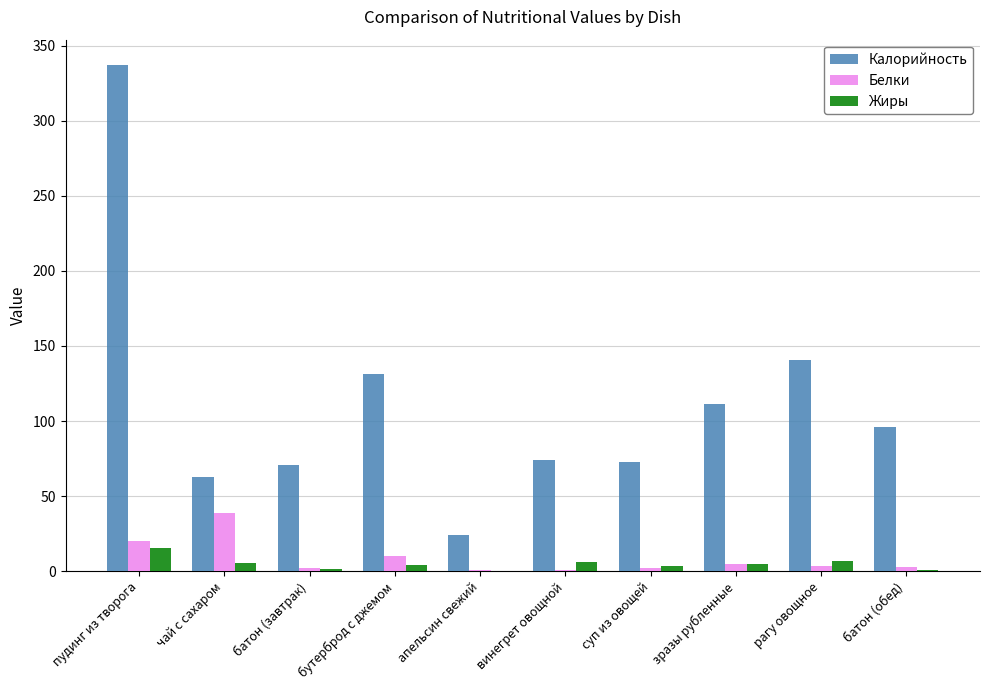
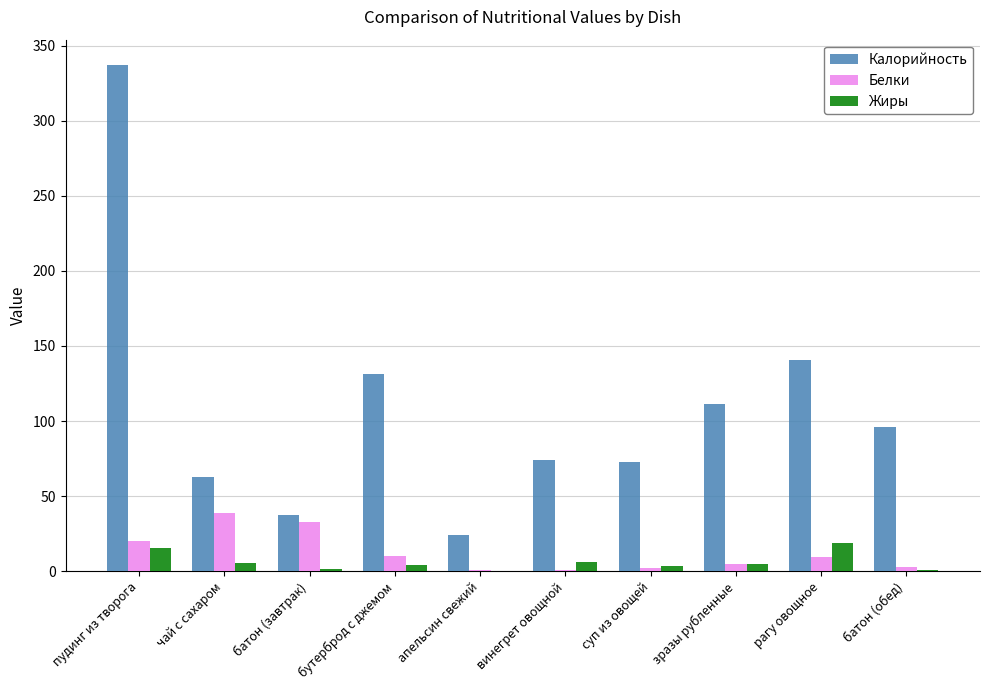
  {
    "Калорийность": {
      "пудинг из творога": 337,
      "чай с сахаром": 63,
-     "батон (завтрак)": 70,
+     "батон (завтрак)": 38,
      "бутерброд с джемом": 132,
      "апельсин свежий": 24,
      "винегрет овощной": 74,
      "суп из овощей": 72,
      "зразы рубленные": 111,
      "рагу овощное": 141,
      "батон (обед)": 96
    },
    "Белки": {
      "пудинг из творога": 20,
      "чай с сахаром": 39,
-     "батон (завтрак)": 2,
+     "батон (завтрак)": 33,
      "бутерброд с джемом": 10,
      "суп из овощей": 2,
      "зразы рубленные": 5,
-     "рагу овощное": 3,
+     "рагу овощное": 10,
      "батон (обед)": 3
    },
    "Жиры": {
      "пудинг из творога": 15,
      "чай с сахаром": 6,
      "бутерброд с джемом": 4,
      "винегрет овощной": 6,
      "суп из овощей": 3,
      "зразы рубленные": 5,
-     "рагу овощное": 7
+     "рагу овощное": 19
    }
  }
